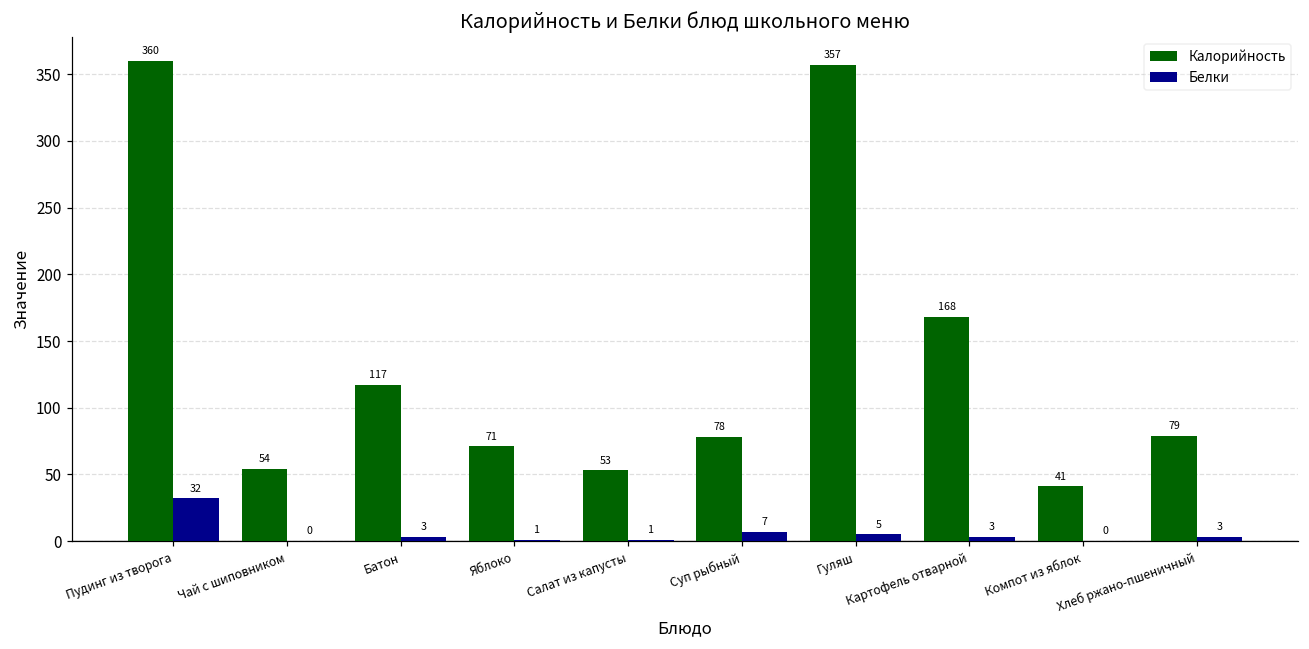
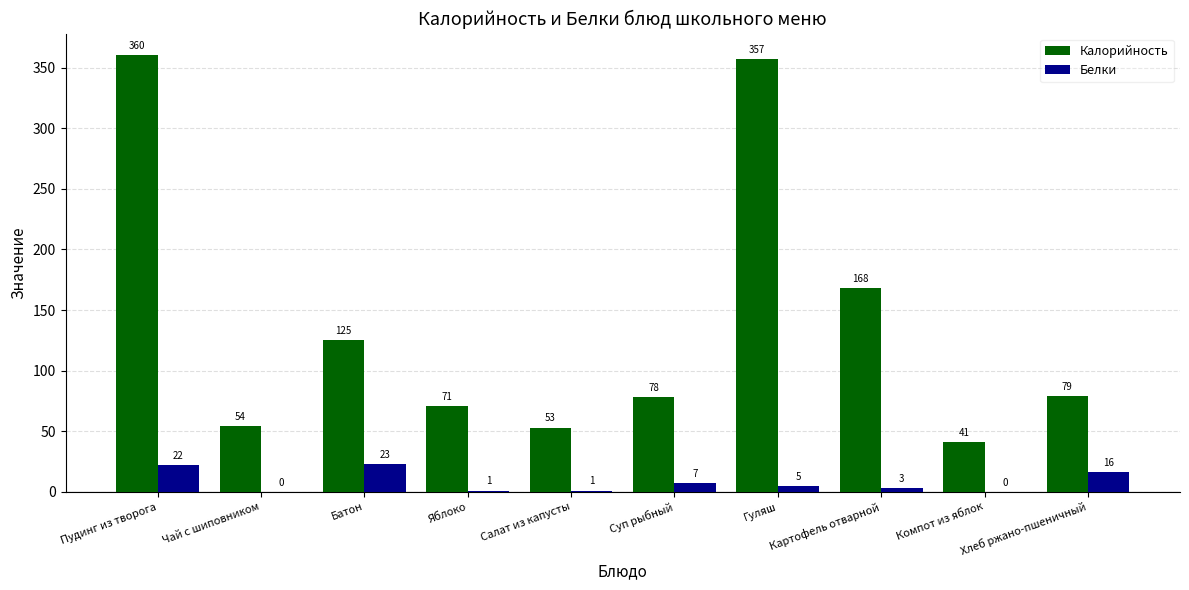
  {
    "Калорийность": {
      "Пудинг из творога": 360,
      "Чай с шиповником": 54,
-     "Батон": 117,
+     "Батон": 125,
      "Яблоко": 71,
      "Салат из капусты": 53,
      "Суп рыбный": 78,
      "Гуляш": 357,
      "Картофель отварной": 168,
      "Компот из яблок": 41,
      "Хлеб ржано-пшеничный": 79
    },
    "Белки": {
-     "Пудинг из творога": 32,
+     "Пудинг из творога": 22,
      "Чай с шиповником": 0,
-     "Батон": 3,
+     "Батон": 23,
      "Яблоко": 1,
      "Салат из капусты": 1,
      "Суп рыбный": 7,
      "Гуляш": 5,
      "Картофель отварной": 3,
      "Компот из яблок": 0,
-     "Хлеб ржано-пшеничный": 3
+     "Хлеб ржано-пшеничный": 16
    }
  }
